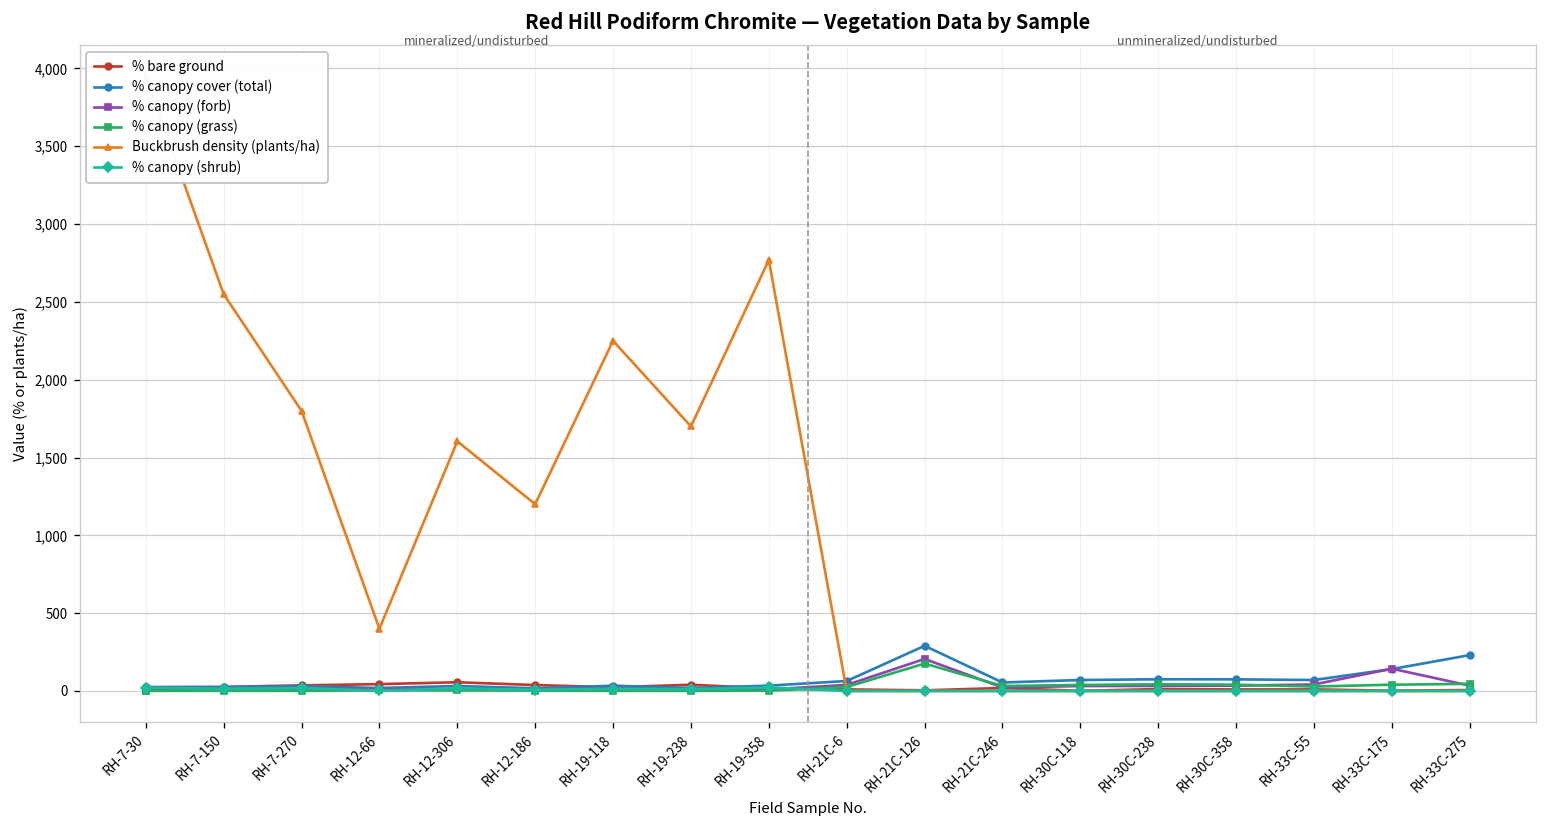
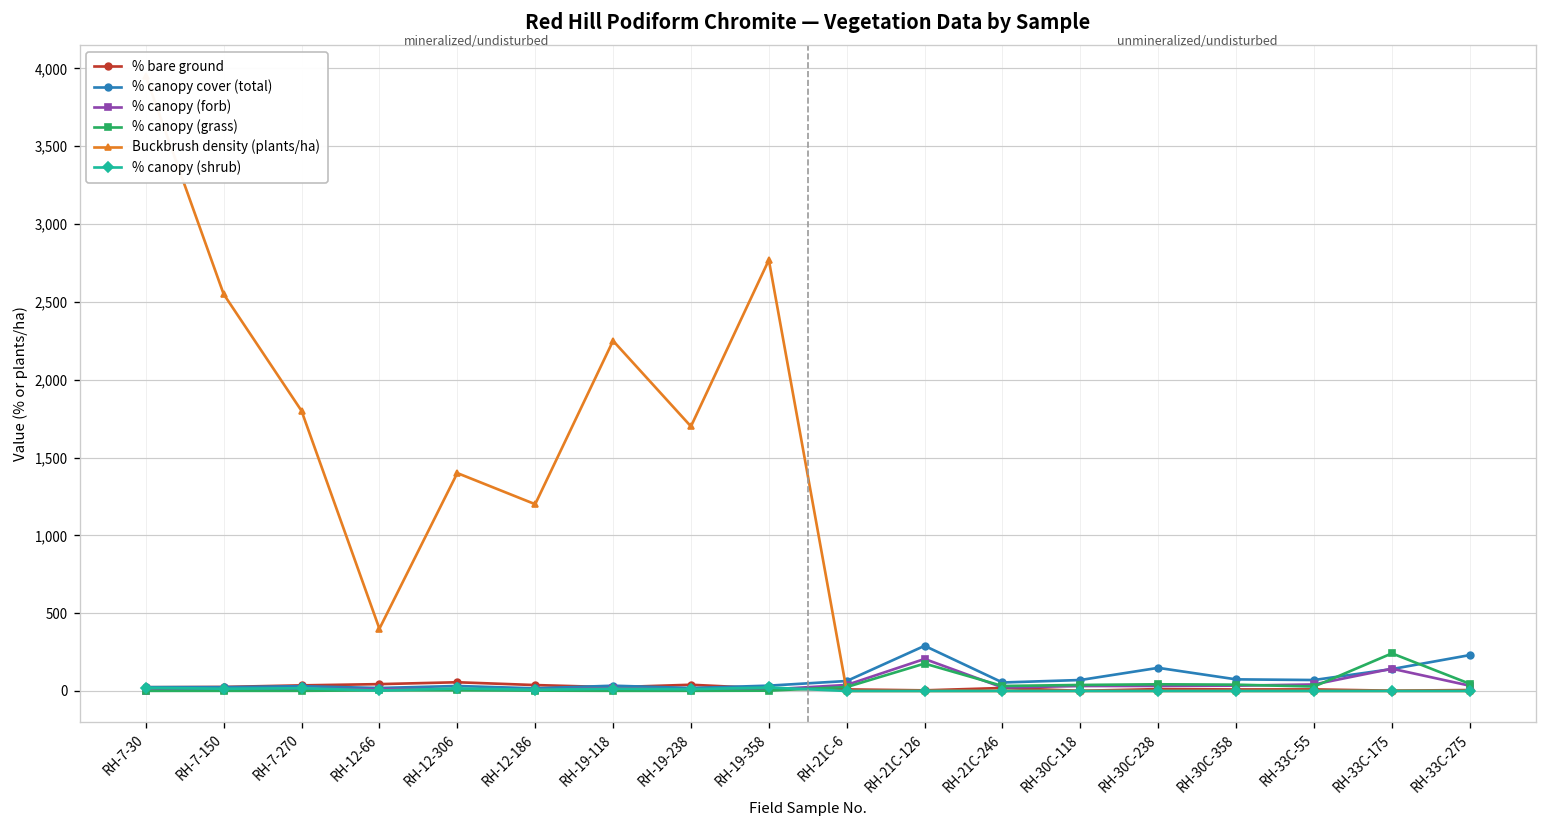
  {
    "% bare ground": {
      "RH-12-66": "40",
      "RH-12-306": "60",
      "RH-12-186": "40",
      "RH-19-238": "40"
    },
    "% canopy cover (total)": {
      "RH-21C-6": "60",
      "RH-21C-126": "290",
      "RH-21C-246": "50",
      "RH-30C-118": "70",
-     "RH-30C-238": "80",
+     "RH-30C-238": "150",
      "RH-30C-358": "70",
      "RH-33C-55": "70",
      "RH-33C-275": "230"
    },
    "% canopy (forb)": {
      "RH-21C-126": "210"
    },
    "% canopy (grass)": {
      "RH-21C-126": "180",
-     "RH-33C-175": "40"
+     "RH-33C-175": "240"
    },
    "Buckbrush density (plants/ha)": {
      "RH-7-150": "2,550",
      "RH-7-270": "1,800",
      "RH-12-66": "400",
-     "RH-12-306": "1,600",
+     "RH-12-306": "1,400",
      "RH-12-186": "1,200",
      "RH-19-118": "2,250",
      "RH-19-238": "1,700",
      "RH-19-358": "2,770"
    }
  }
